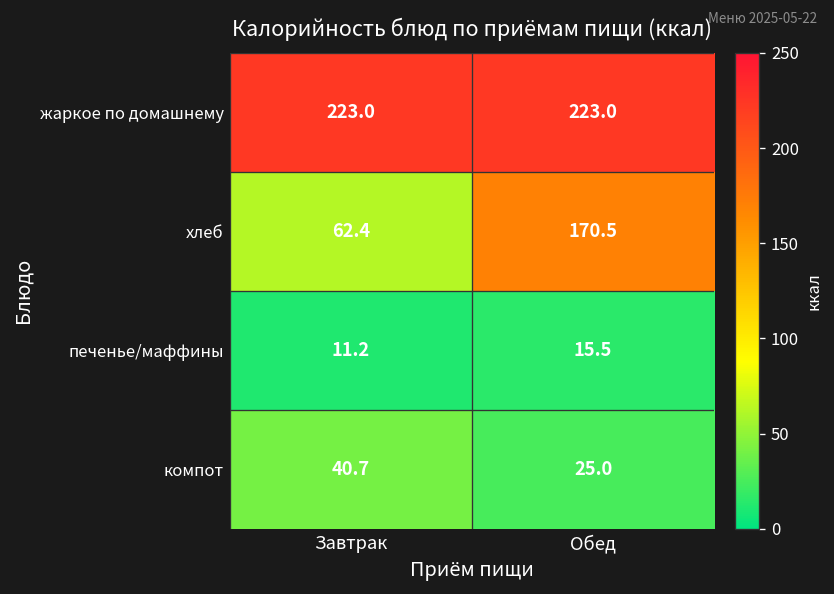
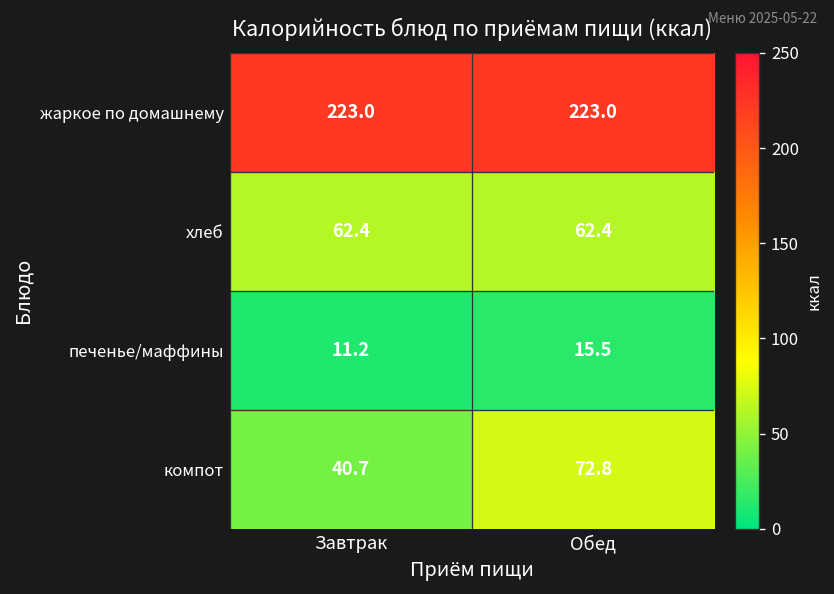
  {
    "жаркое по домашнему": {
      "Завтрак": 223.0,
      "Обед": 223.0
    },
    "хлеб": {
      "Завтрак": 62.4,
-     "Обед": 170.5
+     "Обед": 62.4
    },
    "печенье/маффины": {
      "Завтрак": 11.2,
      "Обед": 15.5
    },
    "компот": {
      "Завтрак": 40.7,
-     "Обед": 25.0
+     "Обед": 72.8
    }
  }
